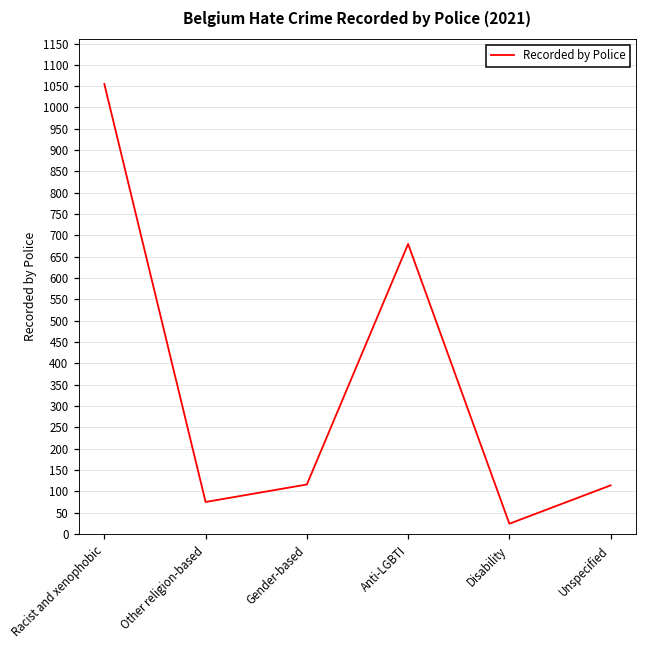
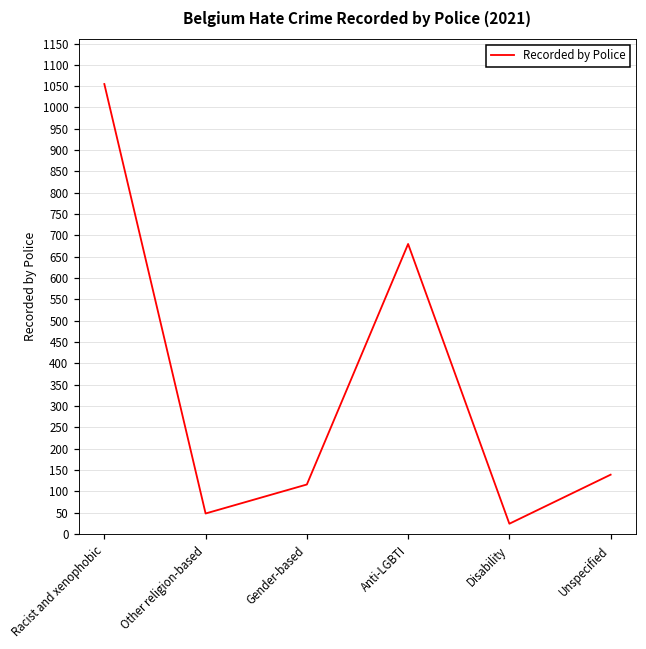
  {
    "Racist and xenophobic": 1060,
-   "Other religion-based": 80,
+   "Other religion-based": 50,
    "Gender-based": 120,
    "Anti-LGBTI": 680,
    "Disability": 20,
-   "Unspecified": 110
+   "Unspecified": 140
  }
